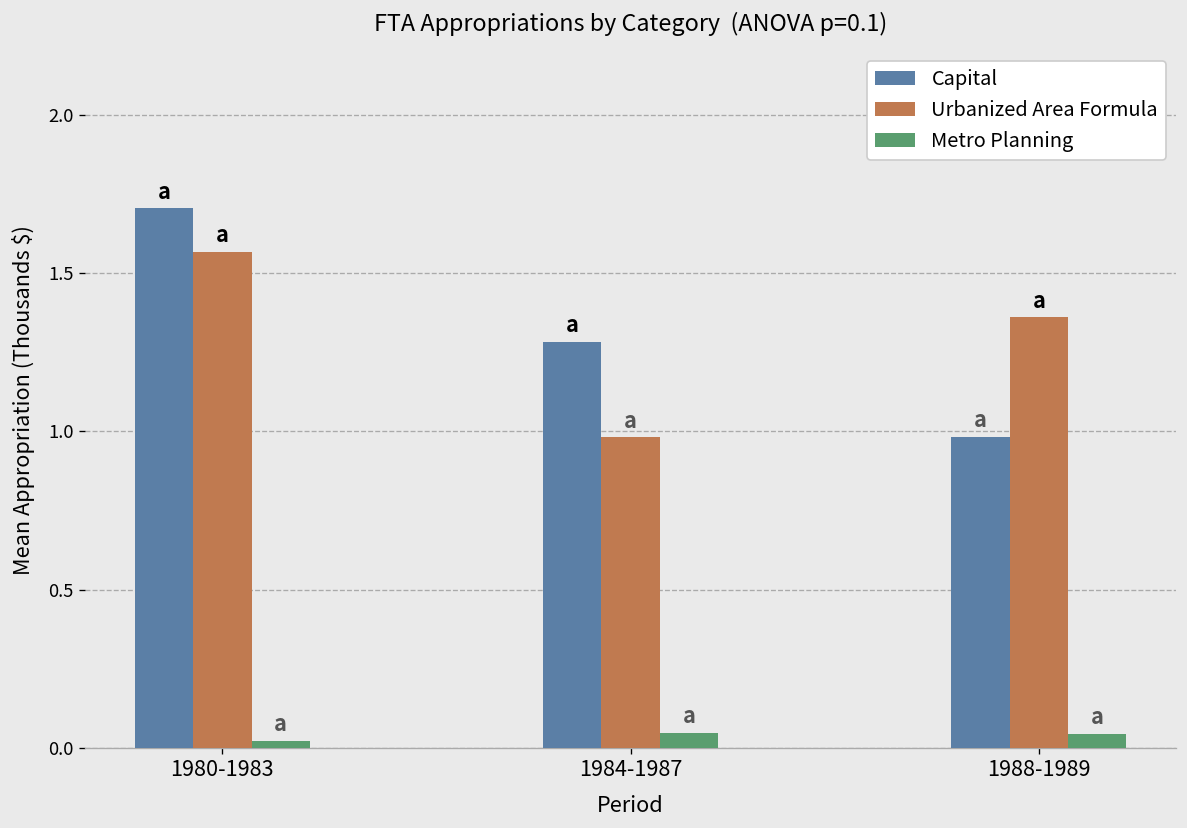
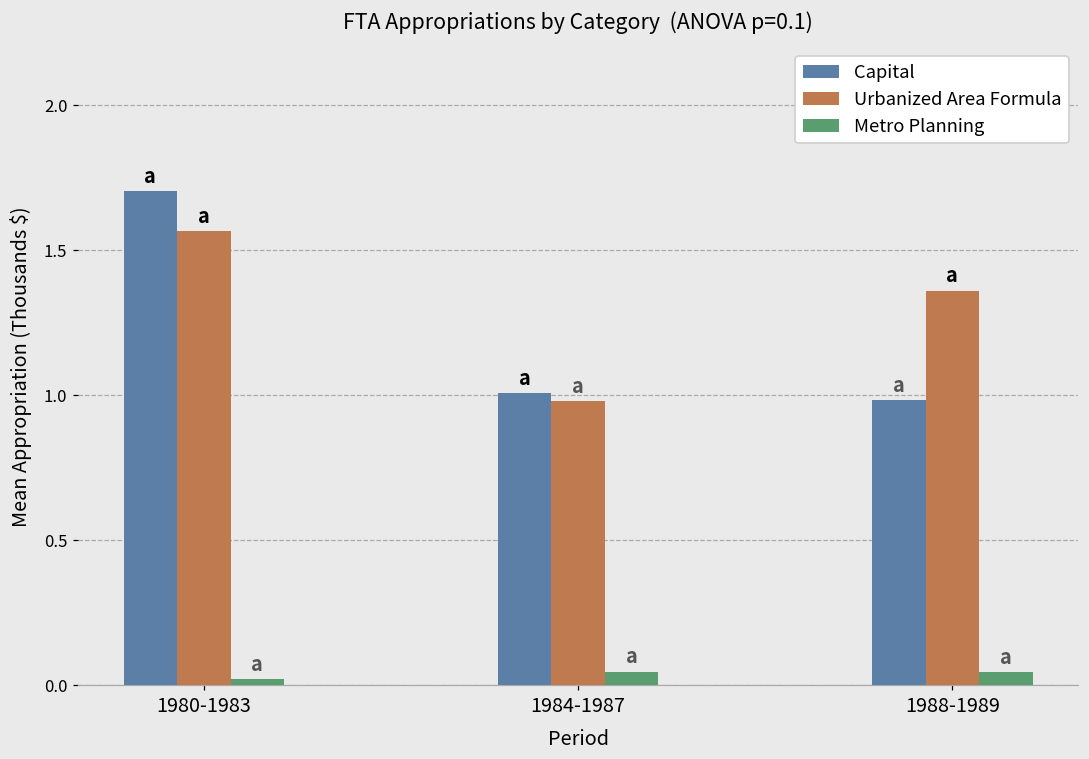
  {
    "Capital": {
      "1980-1983": 1.70,
-     "1984-1987": 1.28,
+     "1984-1987": 1.01,
      "1988-1989": 0.98
    },
    "Urbanized Area Formula": {
      "1980-1983": 1.57,
      "1984-1987": 0.98,
      "1988-1989": 1.36
    },
    "Metro Planning": {
      "1980-1983": 0.02,
      "1984-1987": 0.05,
      "1988-1989": 0.05
    }
  }
